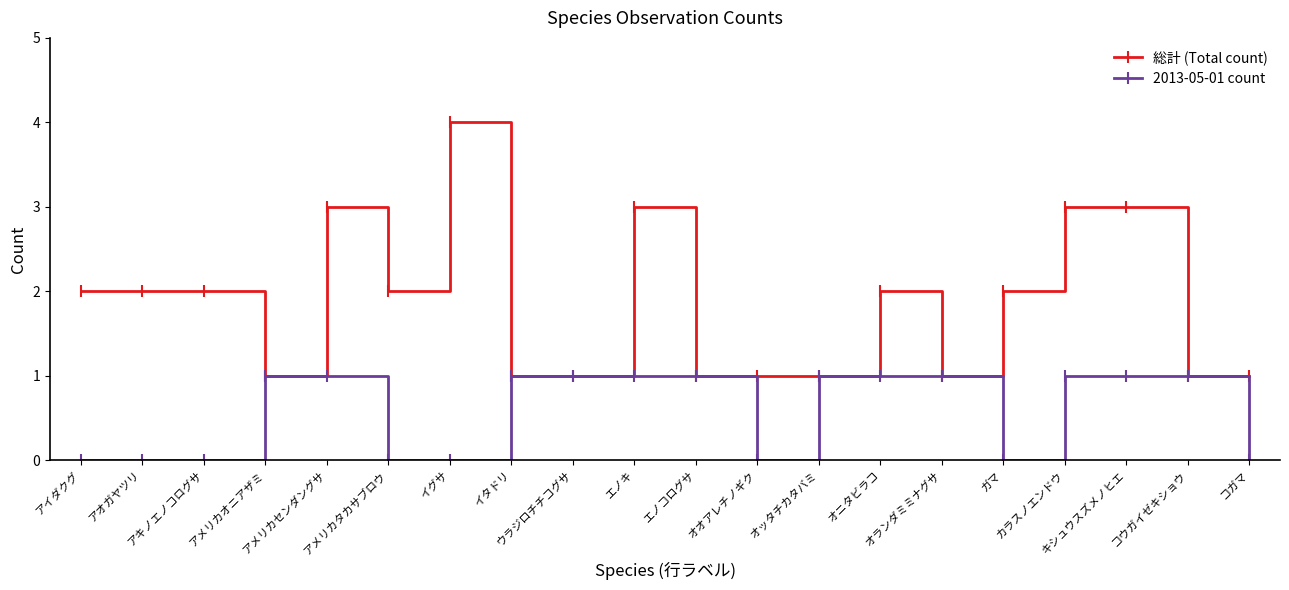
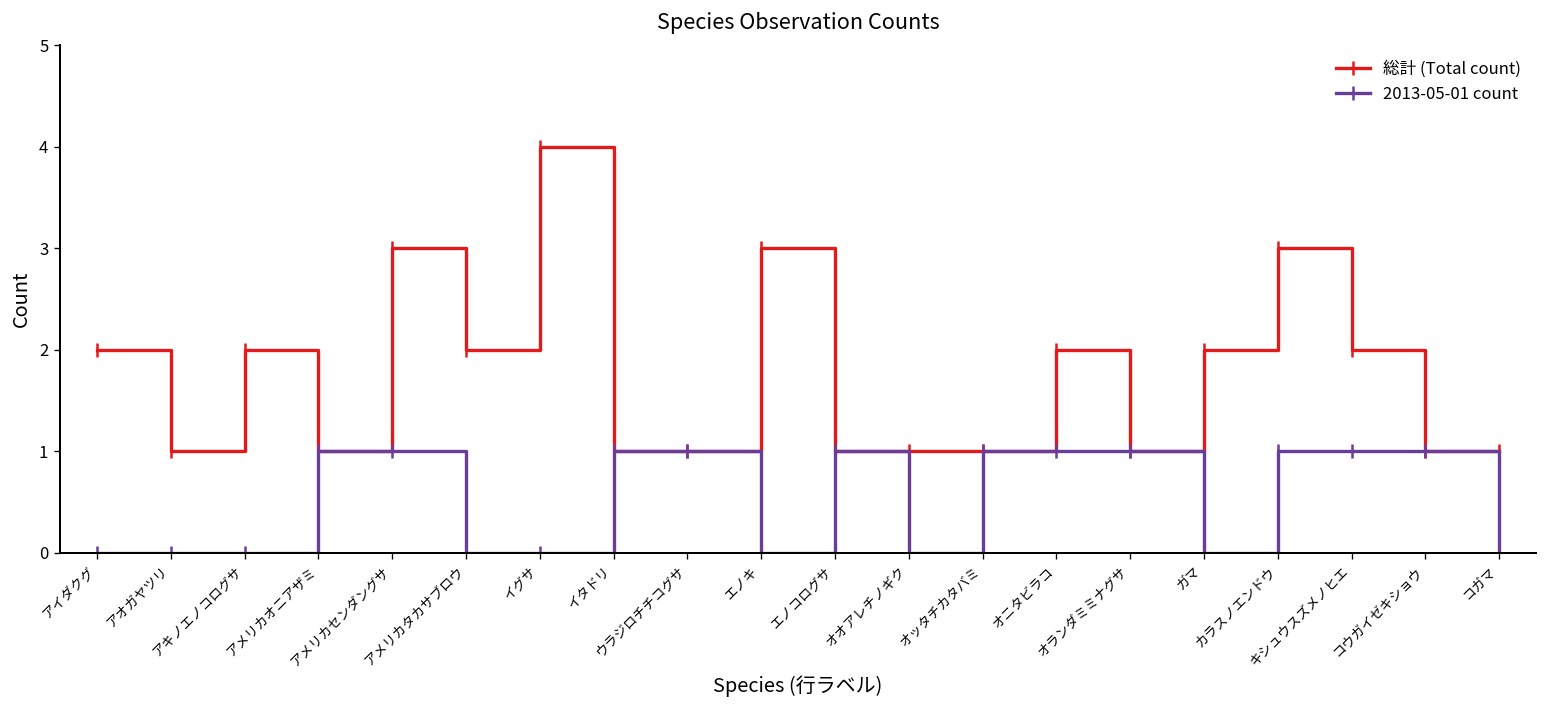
  {
    "総計 (Total count)": {
      "アイダクグ": 2,
-     "アオガヤツリ": 2,
+     "アオガヤツリ": 1,
      "アキノエノコログサ": 2,
      "アメリカセンダングサ": 3,
      "アメリカタカサブロウ": 2,
      "イグサ": 4,
      "エノキ": 3,
      "オオアレチノギク": 1,
      "オニタビラコ": 2,
      "ガマ": 2,
      "カラスノエンドウ": 3,
-     "キシュウスズメノヒエ": 3,
+     "キシュウスズメノヒエ": 2,
      "コガマ": 1
    },
    "2013-05-01 count": {
      "アイダクグ": 0,
      "アオガヤツリ": 0,
      "アキノエノコログサ": 0,
      "アメリカセンダングサ": 1,
      "アメリカタカサブロウ": 0,
      "イグサ": 0,
-     "エノキ": 1,
+     "エノキ": 0,
      "オオアレチノギク": 0,
      "オニタビラコ": 1,
      "ガマ": 0,
      "カラスノエンドウ": 1,
      "キシュウスズメノヒエ": 1,
      "コガマ": 0
    }
  }
